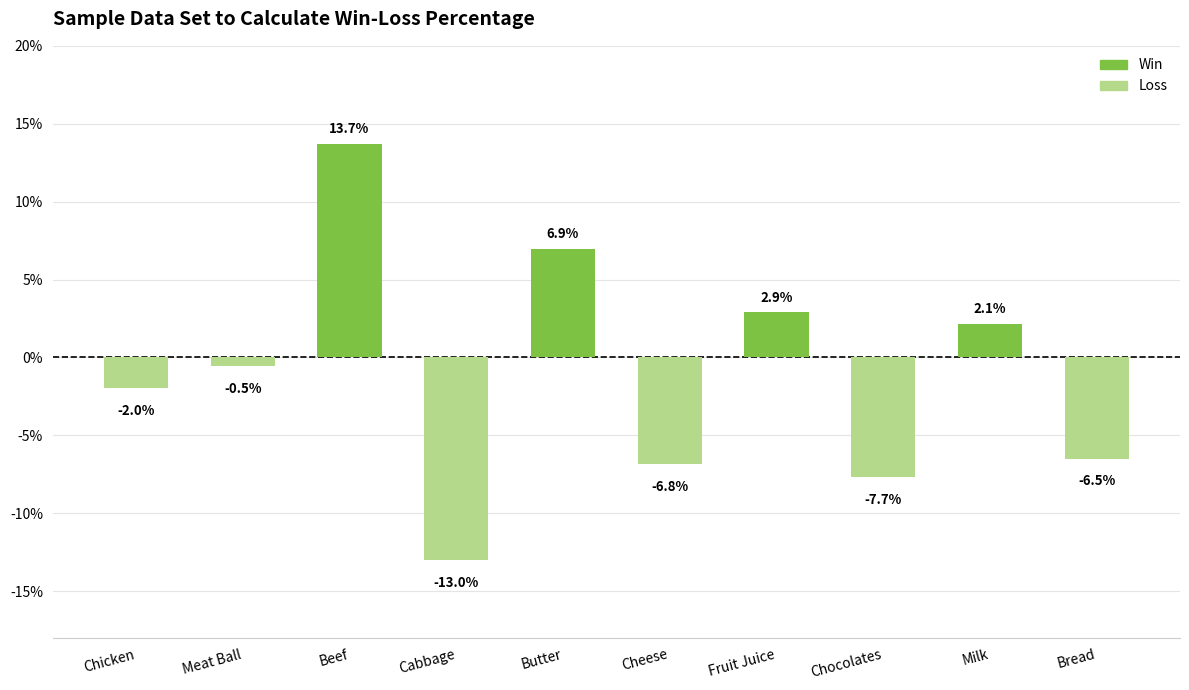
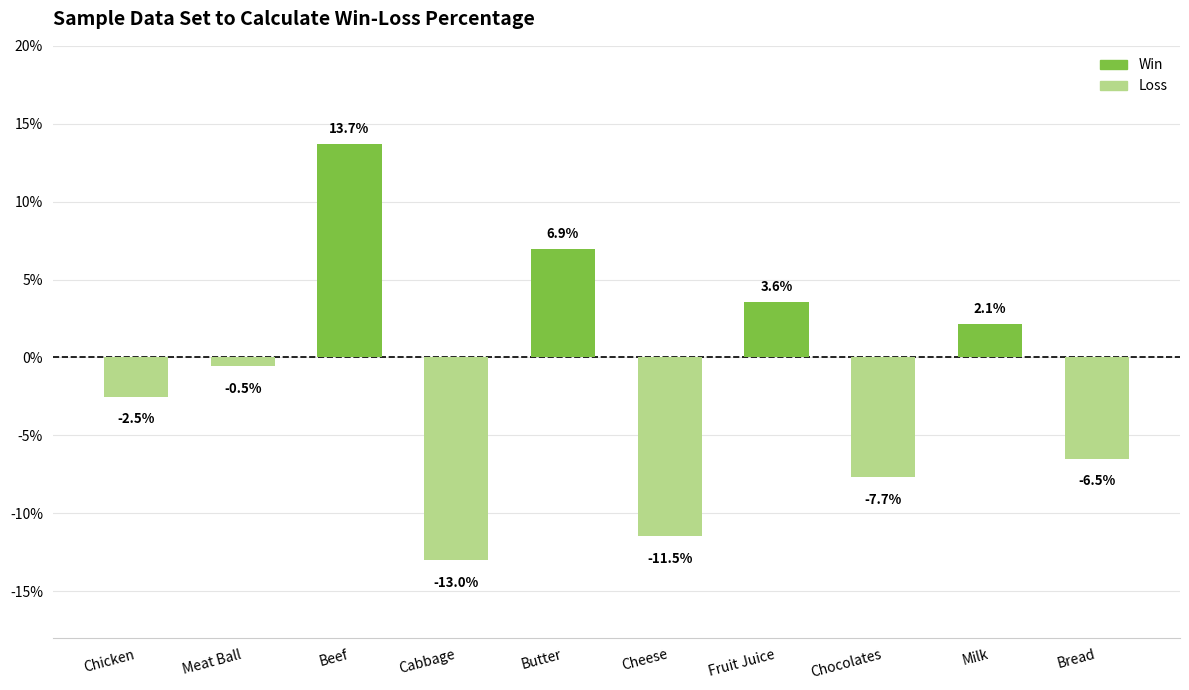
  {
    "Win": {
      "Beef": "13.7%",
      "Butter": "6.9%",
-     "Fruit Juice": "2.9%",
+     "Fruit Juice": "3.6%",
      "Milk": "2.1%"
    },
    "Loss": {
-     "Chicken": "-2.0%",
+     "Chicken": "-2.5%",
      "Meat Ball": "-0.5%",
      "Cabbage": "-13.0%",
-     "Cheese": "-6.8%",
+     "Cheese": "-11.5%",
      "Chocolates": "-7.7%",
      "Bread": "-6.5%"
    }
  }
